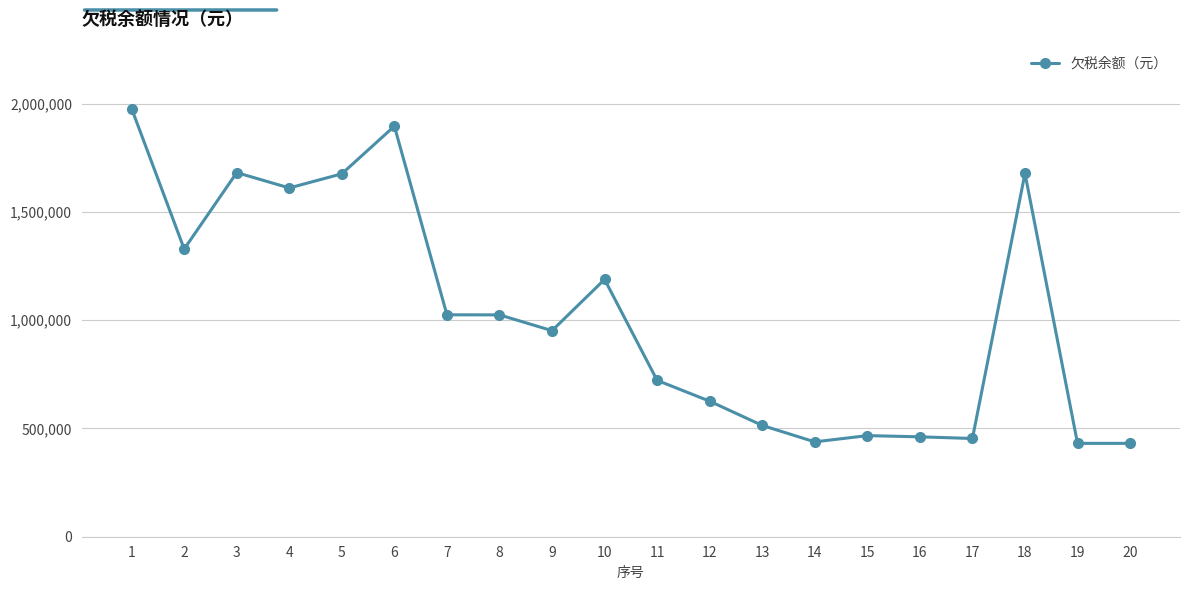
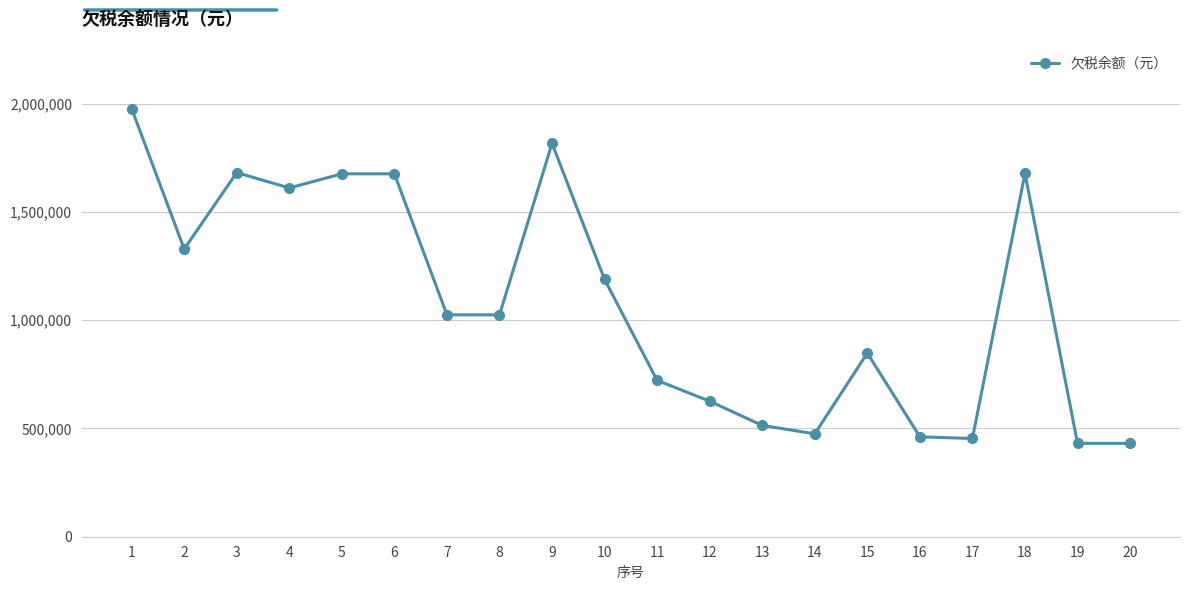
  {
    "1": "1,980,000",
    "2": "1,330,000",
    "3": "1,680,000",
    "4": "1,610,000",
    "5": "1,680,000",
-   "6": "1,900,000",
+   "6": "1,680,000",
    "7": "1,030,000",
    "8": "1,020,000",
-   "9": "950,000",
+   "9": "1,820,000",
    "10": "1,190,000",
    "11": "720,000",
    "12": "630,000",
    "13": "510,000",
-   "14": "440,000",
-   "15": "470,000",
+   "14": "480,000",
+   "15": "850,000",
    "16": "460,000",
    "17": "450,000",
    "18": "1,680,000",
    "19": "430,000",
    "20": "430,000"
  }
